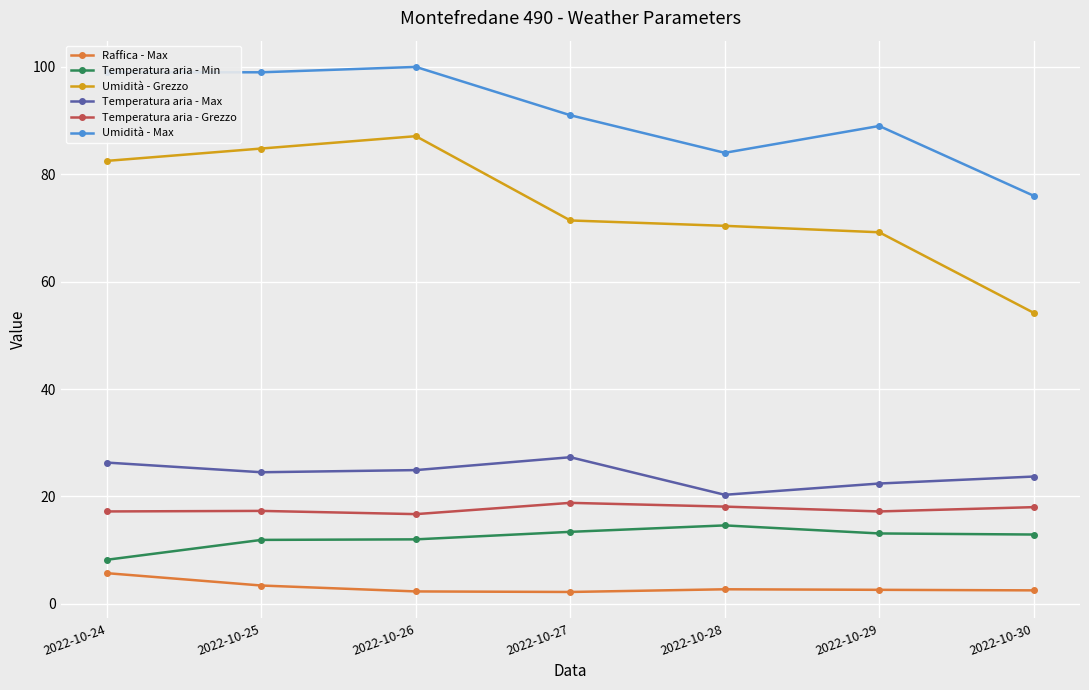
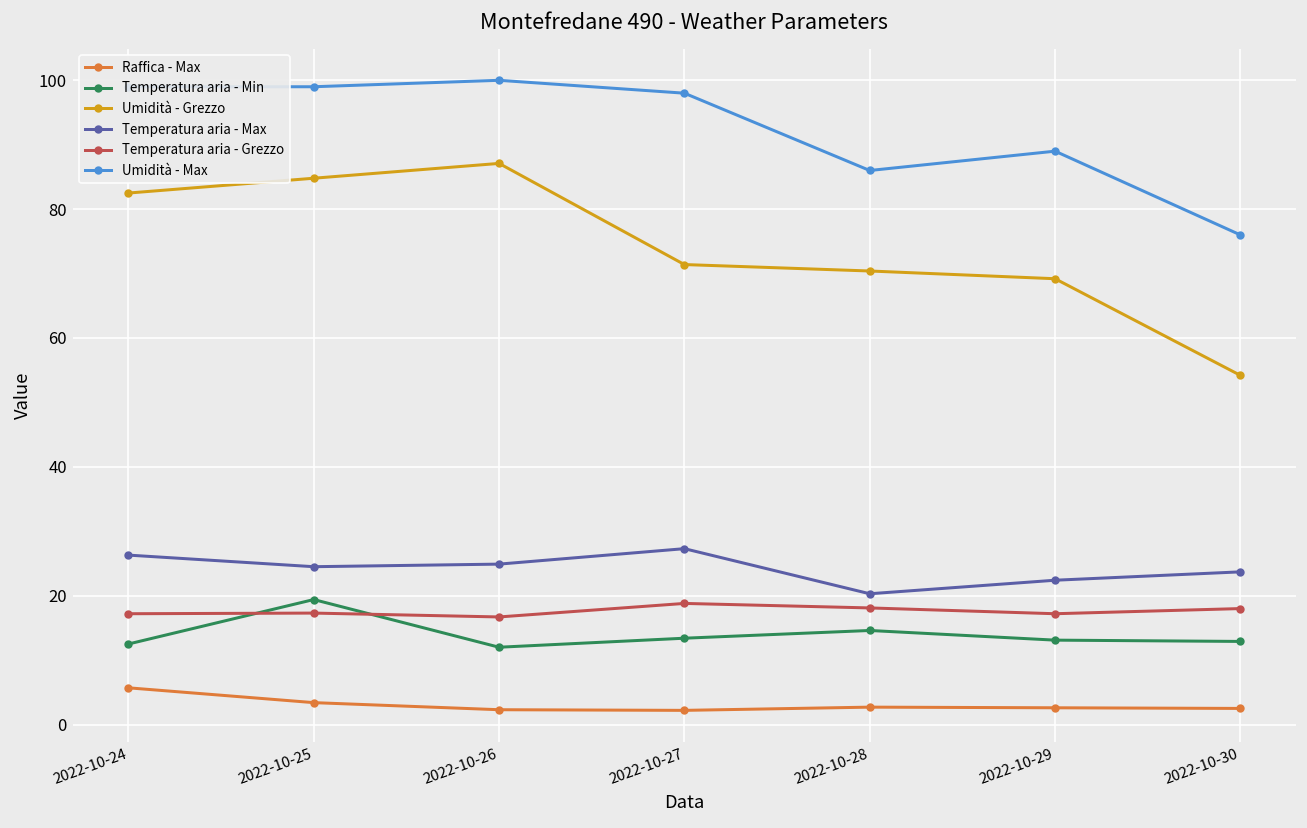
  {
    "Temperatura aria - Min": {
-     "2022-10-24": 8,
-     "2022-10-25": 12,
+     "2022-10-24": 13,
+     "2022-10-25": 19,
      "2022-10-26": 12,
      "2022-10-27": 13,
      "2022-10-28": 15,
      "2022-10-29": 13,
      "2022-10-30": 13
    },
    "Temperatura aria - Max": {
      "2022-10-24": 26,
      "2022-10-25": 25,
      "2022-10-26": 25,
      "2022-10-27": 27,
      "2022-10-28": 20,
      "2022-10-29": 22,
      "2022-10-30": 24
    },
    "Umidità - Max": {
      "2022-10-25": 99,
      "2022-10-26": 100,
-     "2022-10-27": 91,
-     "2022-10-28": 84,
+     "2022-10-27": 98,
+     "2022-10-28": 86,
      "2022-10-29": 89,
      "2022-10-30": 76
    }
  }
